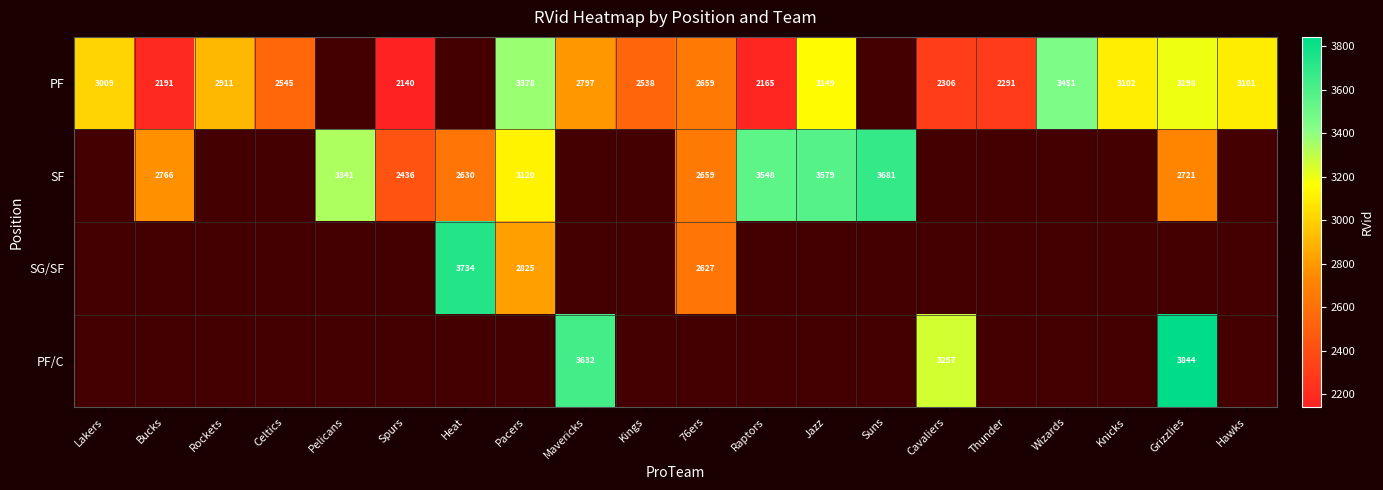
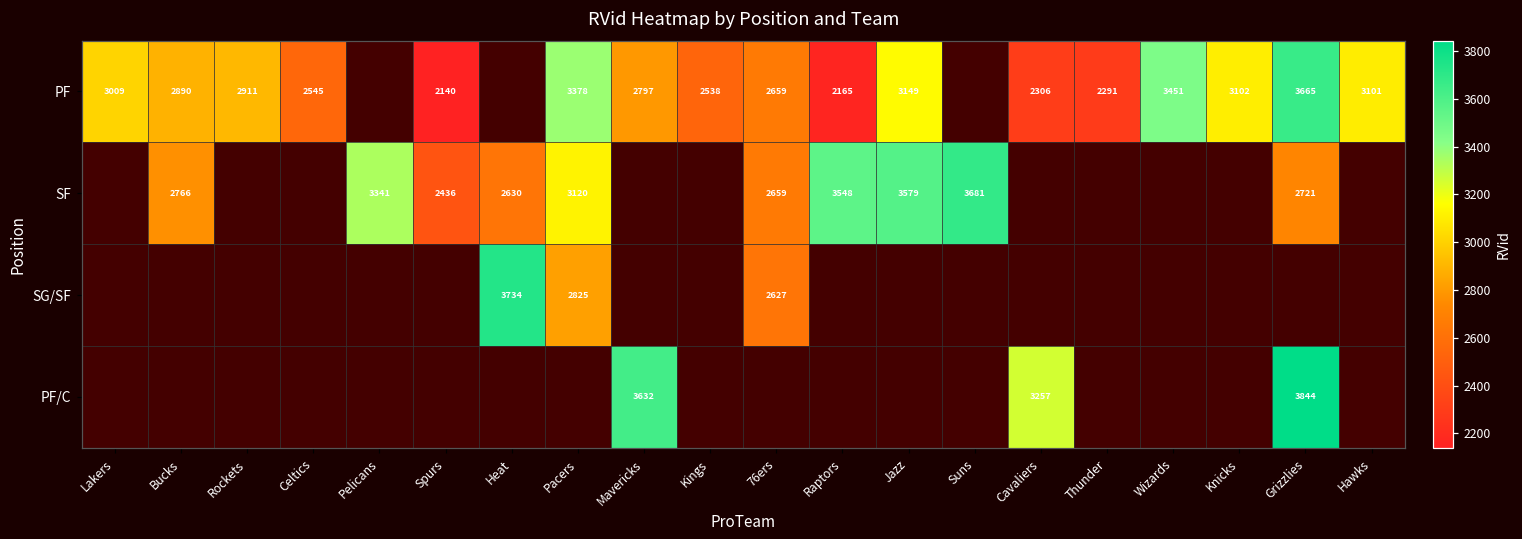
  {
    "PF": {
      "Lakers": 3009,
-     "Bucks": 2191,
+     "Bucks": 2890,
      "Rockets": 2911,
      "Celtics": 2545,
      "Spurs": 2140,
      "Pacers": 3378,
      "Mavericks": 2797,
      "Kings": 2538,
      "76ers": 2659,
      "Raptors": 2165,
      "Jazz": 3149,
      "Cavaliers": 2306,
      "Thunder": 2291,
      "Wizards": 3451,
      "Knicks": 3102,
-     "Grizzlies": 3198,
+     "Grizzlies": 3665,
      "Hawks": 3101
    },
    "SF": {
      "Bucks": 2766,
      "Pelicans": 3341,
      "Spurs": 2436,
      "Heat": 2630,
      "Pacers": 3120,
      "76ers": 2659,
      "Raptors": 3548,
      "Jazz": 3579,
      "Suns": 3681,
      "Grizzlies": 2721
    },
    "SG/SF": {
      "Heat": 3734,
      "Pacers": 2825,
      "76ers": 2627
    },
    "PF/C": {
      "Mavericks": 3632,
      "Cavaliers": 3257,
      "Grizzlies": 3844
    }
  }
